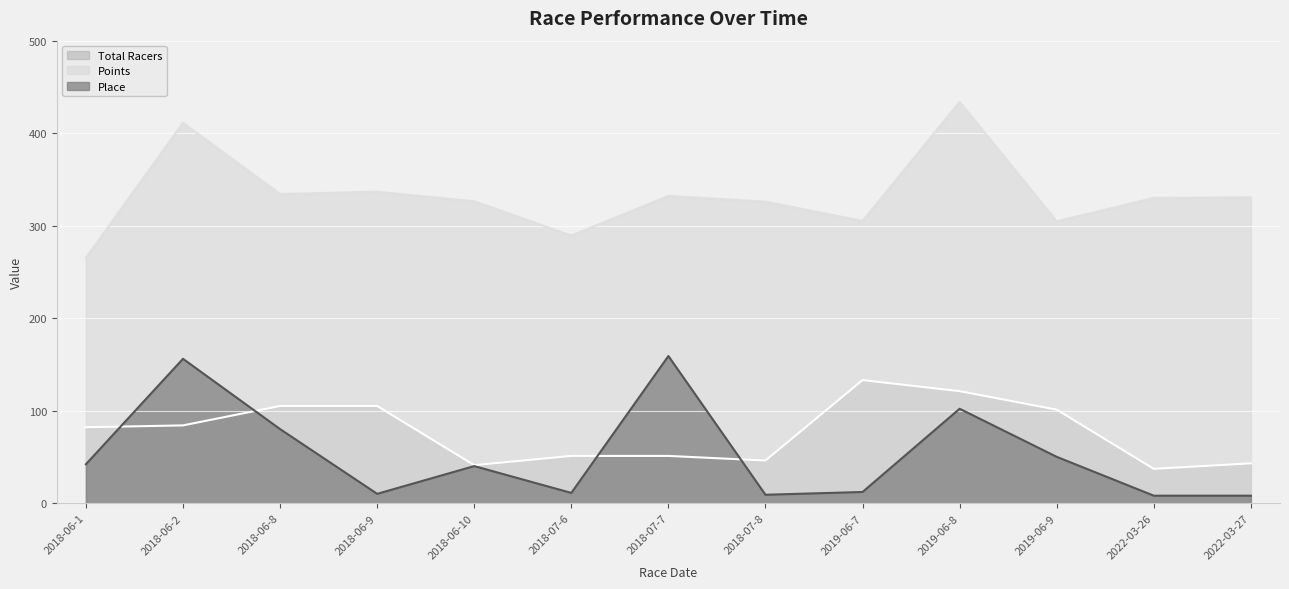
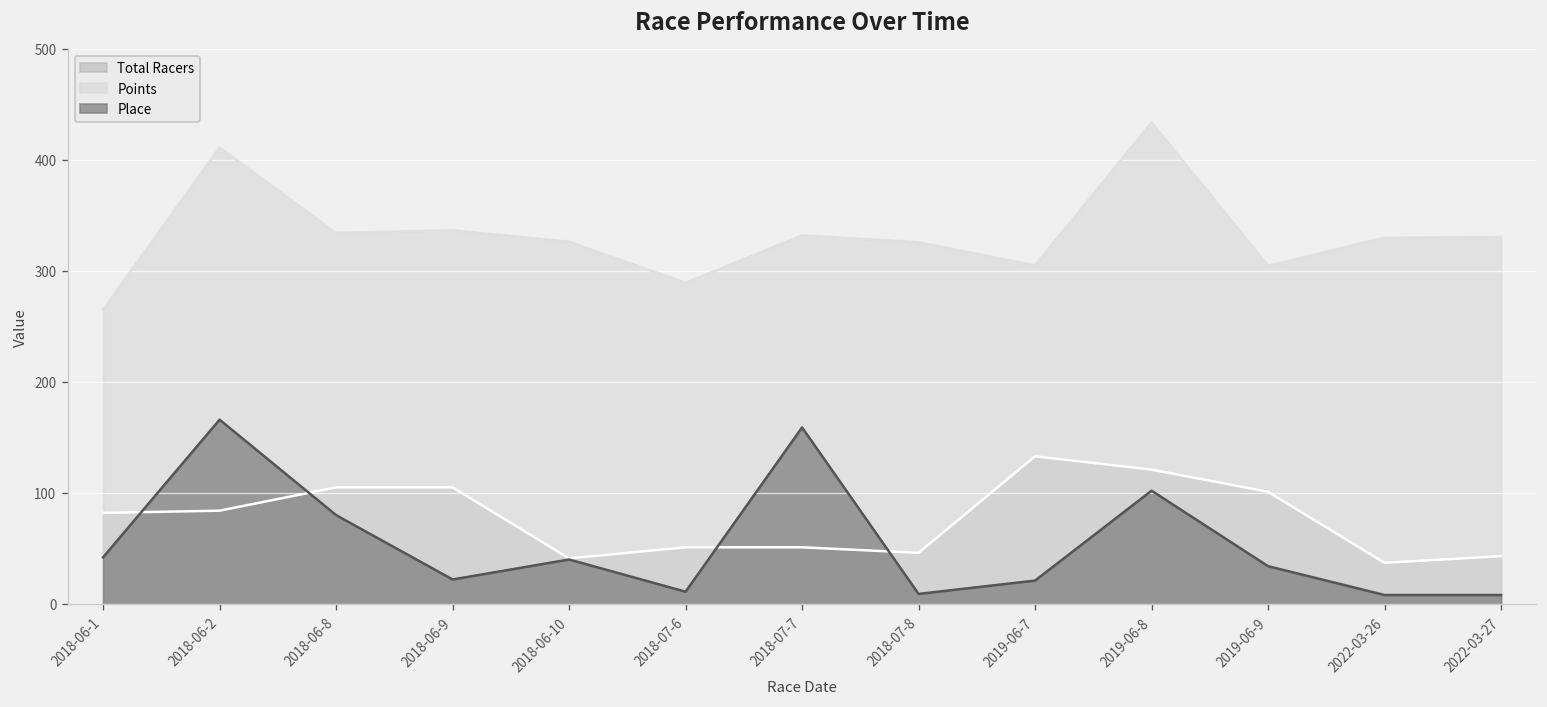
  {
    "Place": {
      "2018-06-1": 40,
-     "2018-06-2": 160,
+     "2018-06-2": 170,
      "2018-06-8": 80,
-     "2018-06-9": 10,
+     "2018-06-9": 20,
      "2018-07-6": 10,
      "2018-07-7": 160,
      "2018-07-8": 10,
-     "2019-06-7": 10,
+     "2019-06-7": 20,
      "2019-06-8": 100,
-     "2019-06-9": 50,
+     "2019-06-9": 30,
      "2022-03-26": 10,
      "2022-03-27": 10
    }
  }
